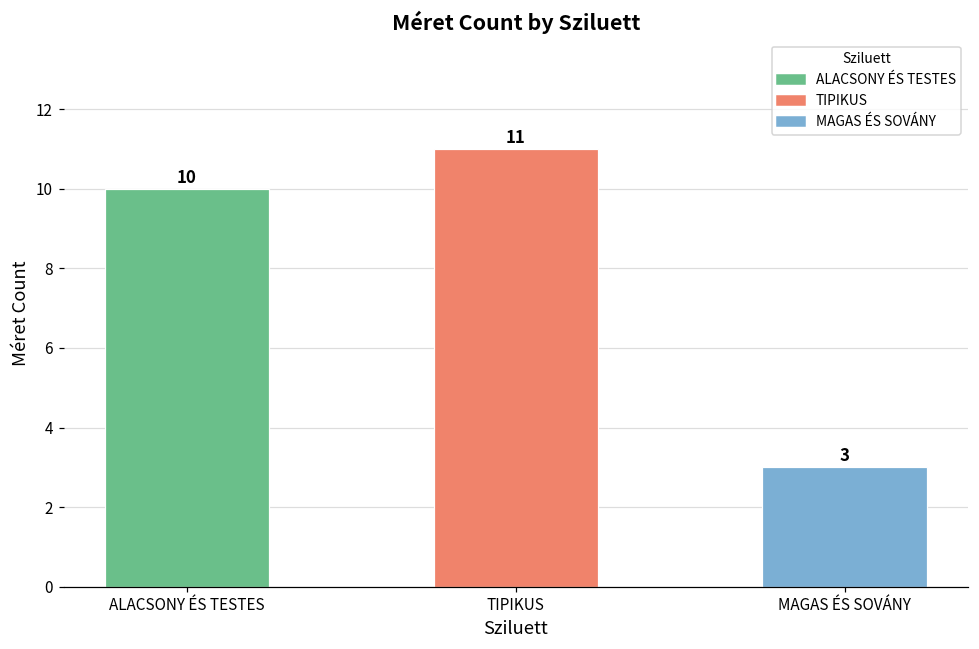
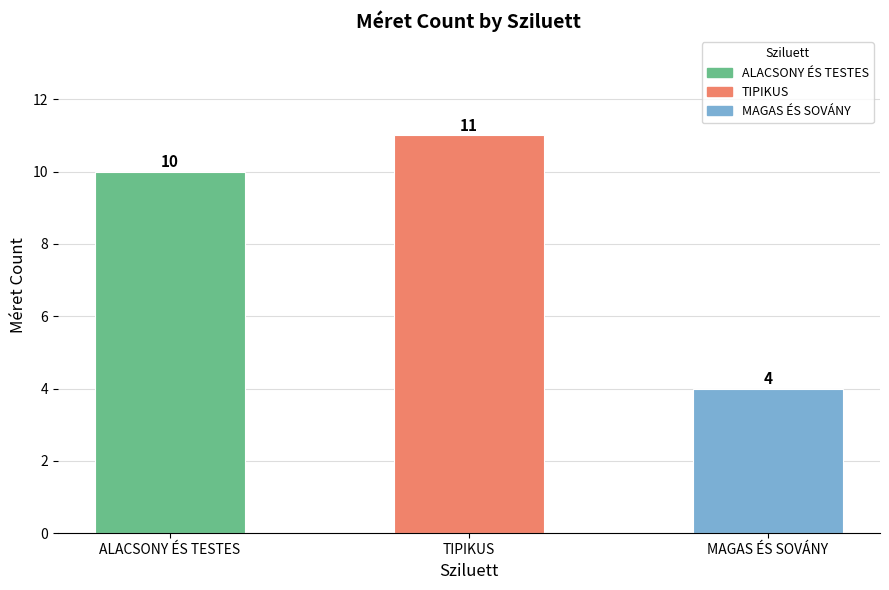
  {
    "ALACSONY ÉS TESTES": 10,
    "TIPIKUS": 11,
-   "MAGAS ÉS SOVÁNY": 3
+   "MAGAS ÉS SOVÁNY": 4
  }
